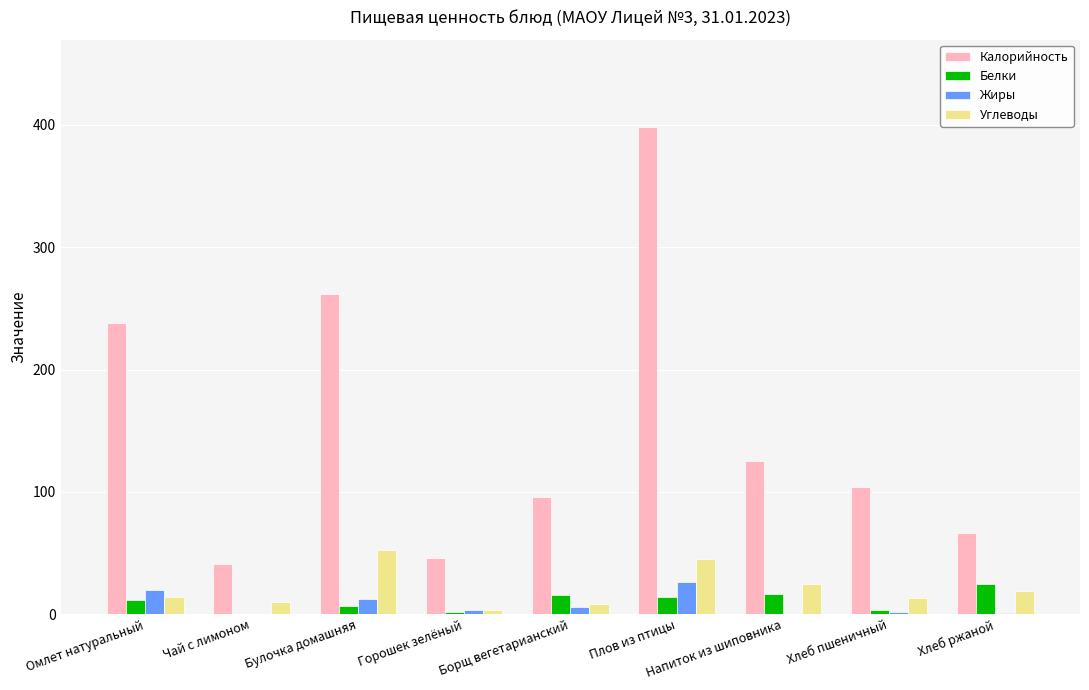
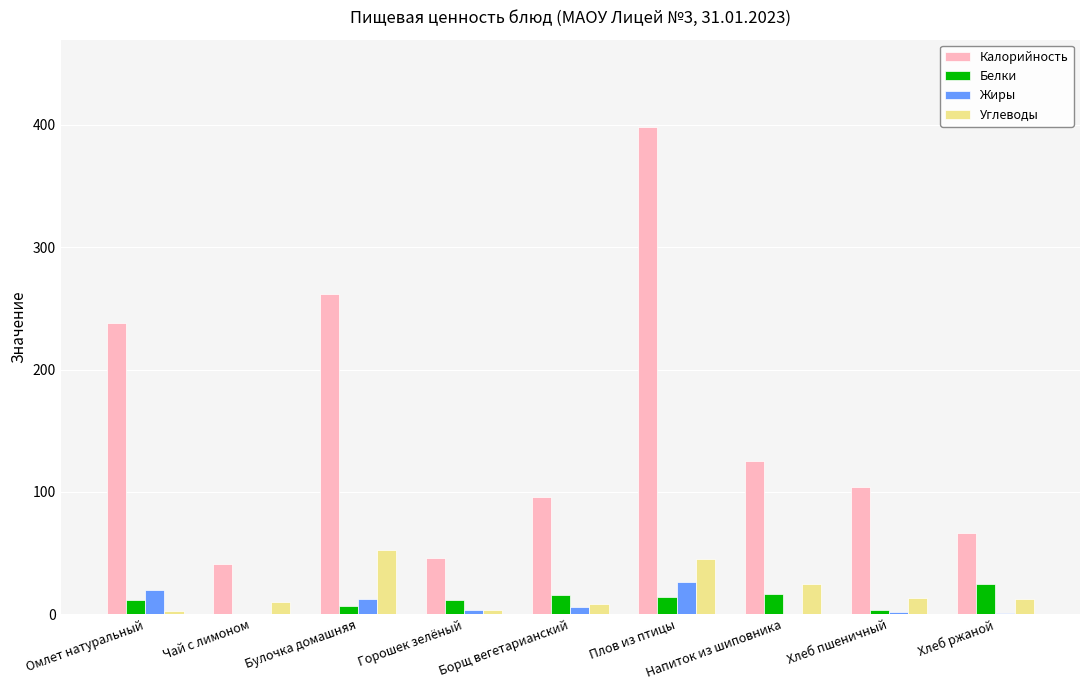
  {
    "Калорийность": {
      "Омлет натуральный": 238,
      "Чай с лимоном": 41,
      "Булочка домашняя": 262,
      "Горошек зелёный": 46,
      "Борщ вегетарианский": 96,
      "Плов из птицы": 398,
      "Напиток из шиповника": 125,
      "Хлеб пшеничный": 104,
      "Хлеб ржаной": 66
    },
    "Белки": {
      "Омлет натуральный": 11,
      "Булочка домашняя": 7,
-     "Горошек зелёный": 2,
+     "Горошек зелёный": 12,
      "Борщ вегетарианский": 15,
      "Плов из птицы": 14,
      "Напиток из шиповника": 17,
      "Хлеб пшеничный": 3,
      "Хлеб ржаной": 25
    },
    "Жиры": {
      "Омлет натуральный": 20,
      "Чай с лимоном": 0,
      "Булочка домашняя": 13,
      "Горошек зелёный": 3,
      "Борщ вегетарианский": 6,
      "Плов из птицы": 26
    },
    "Углеводы": {
-     "Омлет натуральный": 14,
+     "Омлет натуральный": 2,
      "Чай с лимоном": 10,
      "Булочка домашняя": 53,
      "Горошек зелёный": 3,
      "Борщ вегетарианский": 8,
      "Плов из птицы": 45,
      "Напиток из шиповника": 24,
      "Хлеб пшеничный": 13,
-     "Хлеб ржаной": 19
+     "Хлеб ржаной": 12
    }
  }
